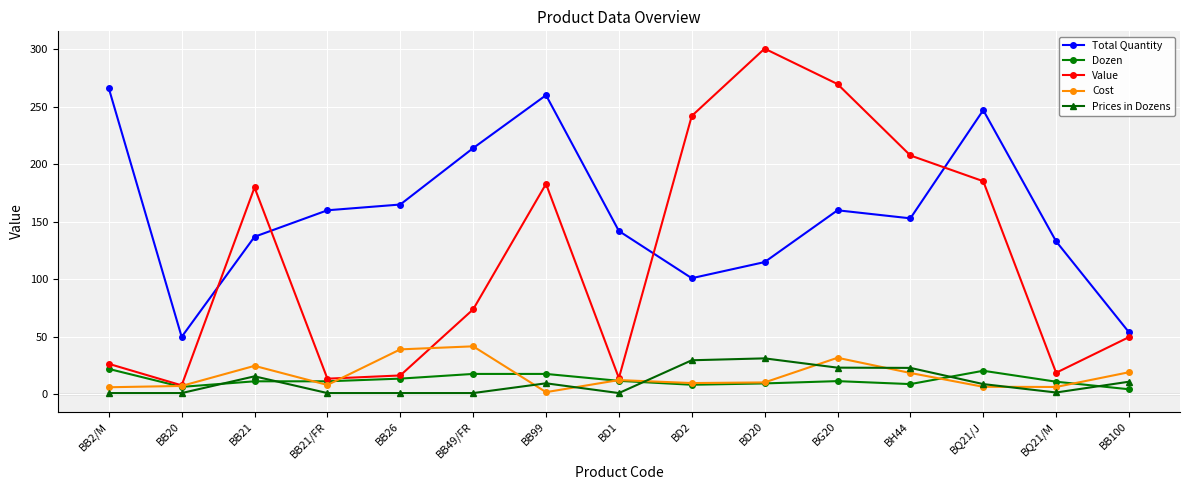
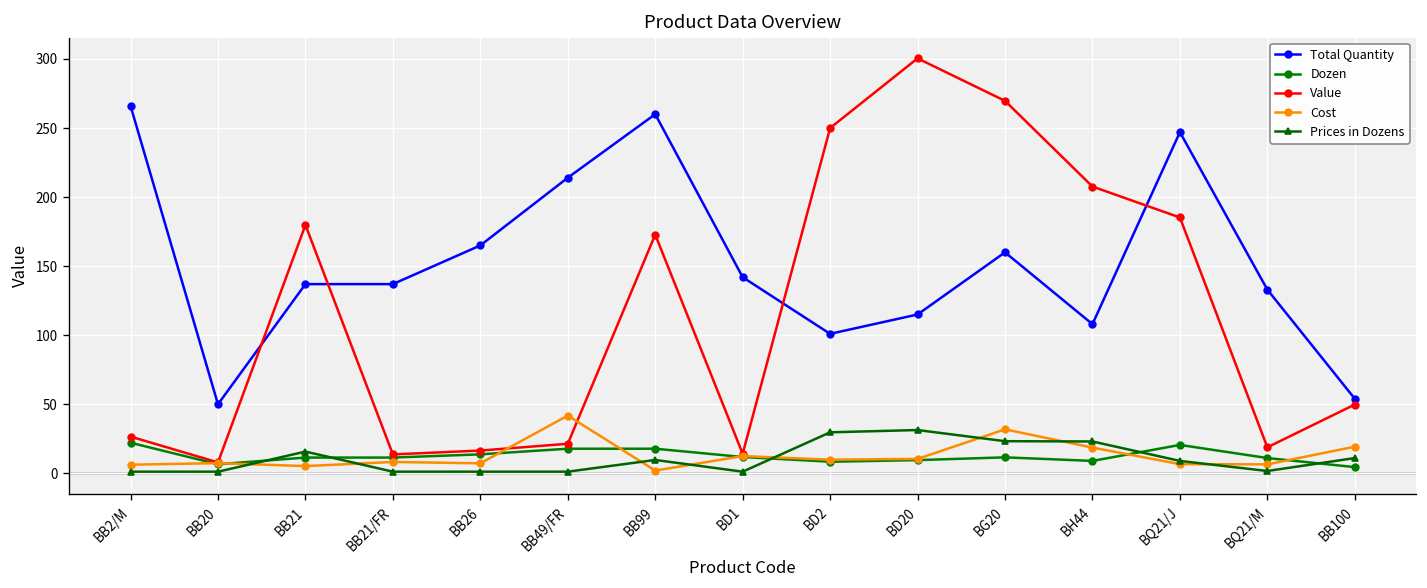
  {
    "Total Quantity": {
      "BB2/M": 266,
      "BB20": 50,
      "BB21": 137,
-     "BB21/FR": 160,
+     "BB21/FR": 137,
      "BB26": 165,
      "BB49/FR": 214,
      "BB99": 260,
      "BD1": 142,
      "BD2": 101,
      "BD20": 115,
      "BG20": 160,
-     "BH44": 153,
+     "BH44": 108,
      "BQ21/J": 247,
      "BQ21/M": 133,
      "BB100": 54
    },
    "Value": {
      "BB2/M": 27,
      "BB21": 180,
      "BB21/FR": 14,
      "BB26": 17,
-     "BB49/FR": 74,
-     "BB99": 183,
-     "BD2": 242,
+     "BB49/FR": 21,
+     "BB99": 173,
+     "BD2": 250,
      "BD20": 300,
      "BG20": 270,
      "BH44": 208,
      "BQ21/J": 185,
      "BQ21/M": 19,
      "BB100": 50
    },
    "Cost": {
      "BB2/M": 6,
-     "BB21": 25,
+     "BB21": 5,
      "BB21/FR": 8,
-     "BB26": 39,
+     "BB26": 7,
      "BB49/FR": 42,
      "BB99": 2,
      "BG20": 32,
      "BH44": 19,
      "BQ21/J": 7,
      "BQ21/M": 7,
      "BB100": 19
    }
  }
